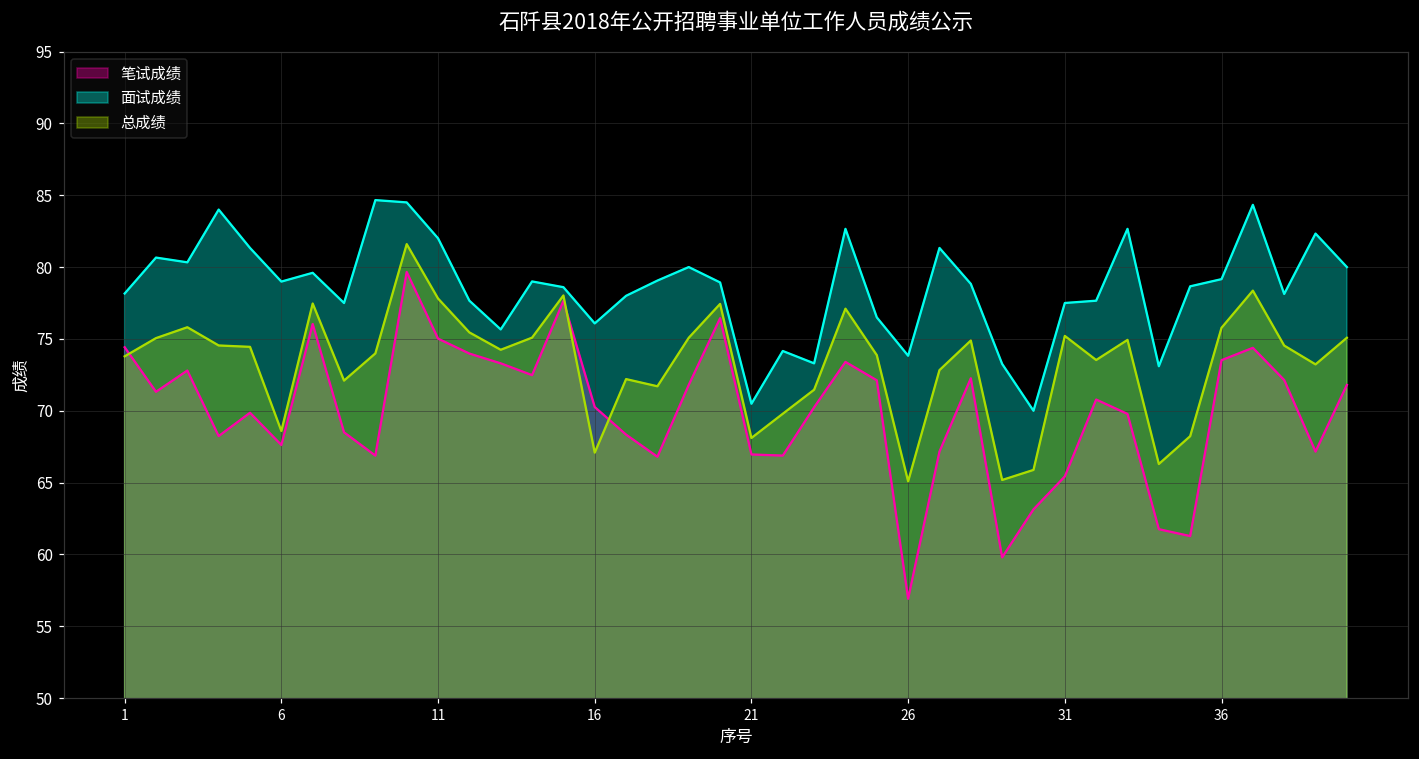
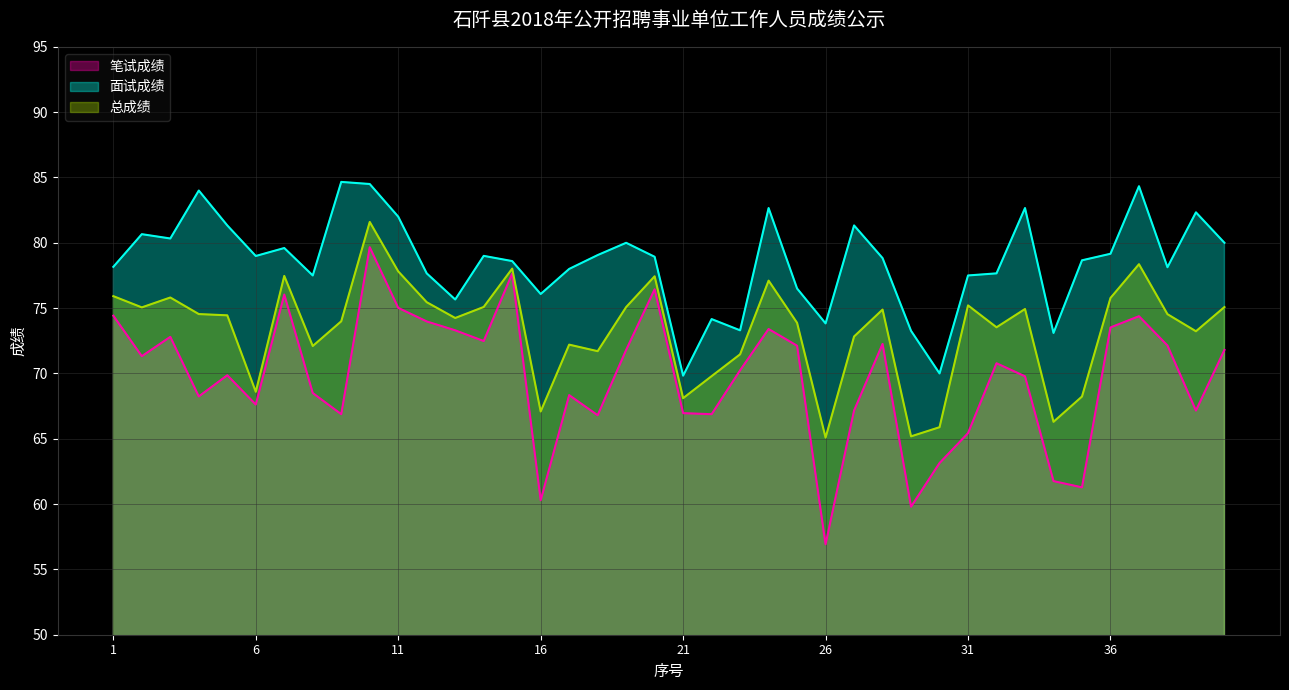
  {
    "笔试成绩": {
      "1": 74.4,
      "6": 67.6,
      "11": 75.0,
-     "16": 70.3,
+     "16": 60.3,
      "21": 67.0,
      "26": 56.9,
      "31": 65.4,
      "36": 73.5
    },
    "面试成绩": {
      "1": 78.2,
      "6": 79.0,
      "11": 82.0,
      "16": 76.1,
-     "21": 70.5,
+     "21": 69.8,
      "26": 73.8,
      "31": 77.5,
      "36": 79.2
    },
    "总成绩": {
-     "1": 73.8,
+     "1": 75.9,
      "6": 68.6,
      "11": 77.8,
      "16": 67.1,
      "21": 68.1,
      "26": 65.1,
      "31": 75.2,
      "36": 75.8
    }
  }
